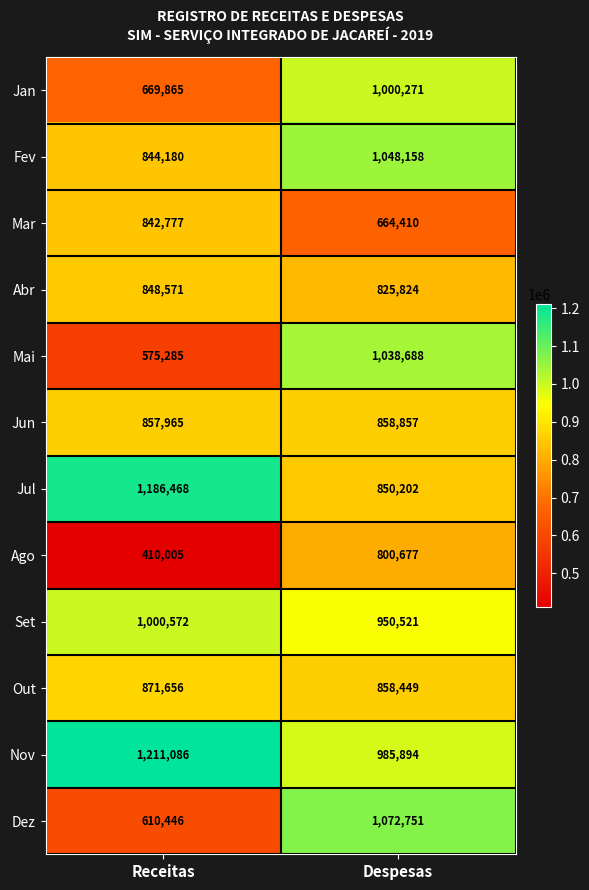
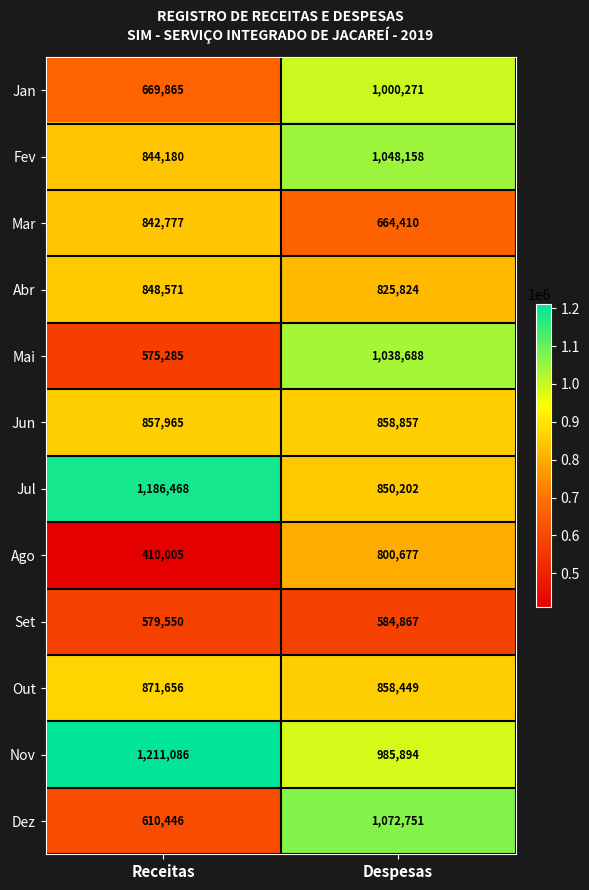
  {
    "Jan": {
      "Receitas": "669,865",
      "Despesas": "1,000,271"
    },
    "Fev": {
      "Receitas": "844,180",
      "Despesas": "1,048,158"
    },
    "Mar": {
      "Receitas": "842,777",
      "Despesas": "664,410"
    },
    "Abr": {
      "Receitas": "848,571",
      "Despesas": "825,824"
    },
    "Mai": {
      "Receitas": "575,285",
      "Despesas": "1,038,688"
    },
    "Jun": {
      "Receitas": "857,965",
      "Despesas": "858,857"
    },
    "Jul": {
      "Receitas": "1,186,468",
      "Despesas": "850,202"
    },
    "Ago": {
      "Receitas": "410,005",
      "Despesas": "800,677"
    },
    "Set": {
-     "Receitas": "1,000,572",
-     "Despesas": "950,521"
+     "Receitas": "579,550",
+     "Despesas": "584,867"
    },
    "Out": {
      "Receitas": "871,656",
      "Despesas": "858,449"
    },
    "Nov": {
      "Receitas": "1,211,086",
      "Despesas": "985,894"
    },
    "Dez": {
      "Receitas": "610,446",
      "Despesas": "1,072,751"
    }
  }
